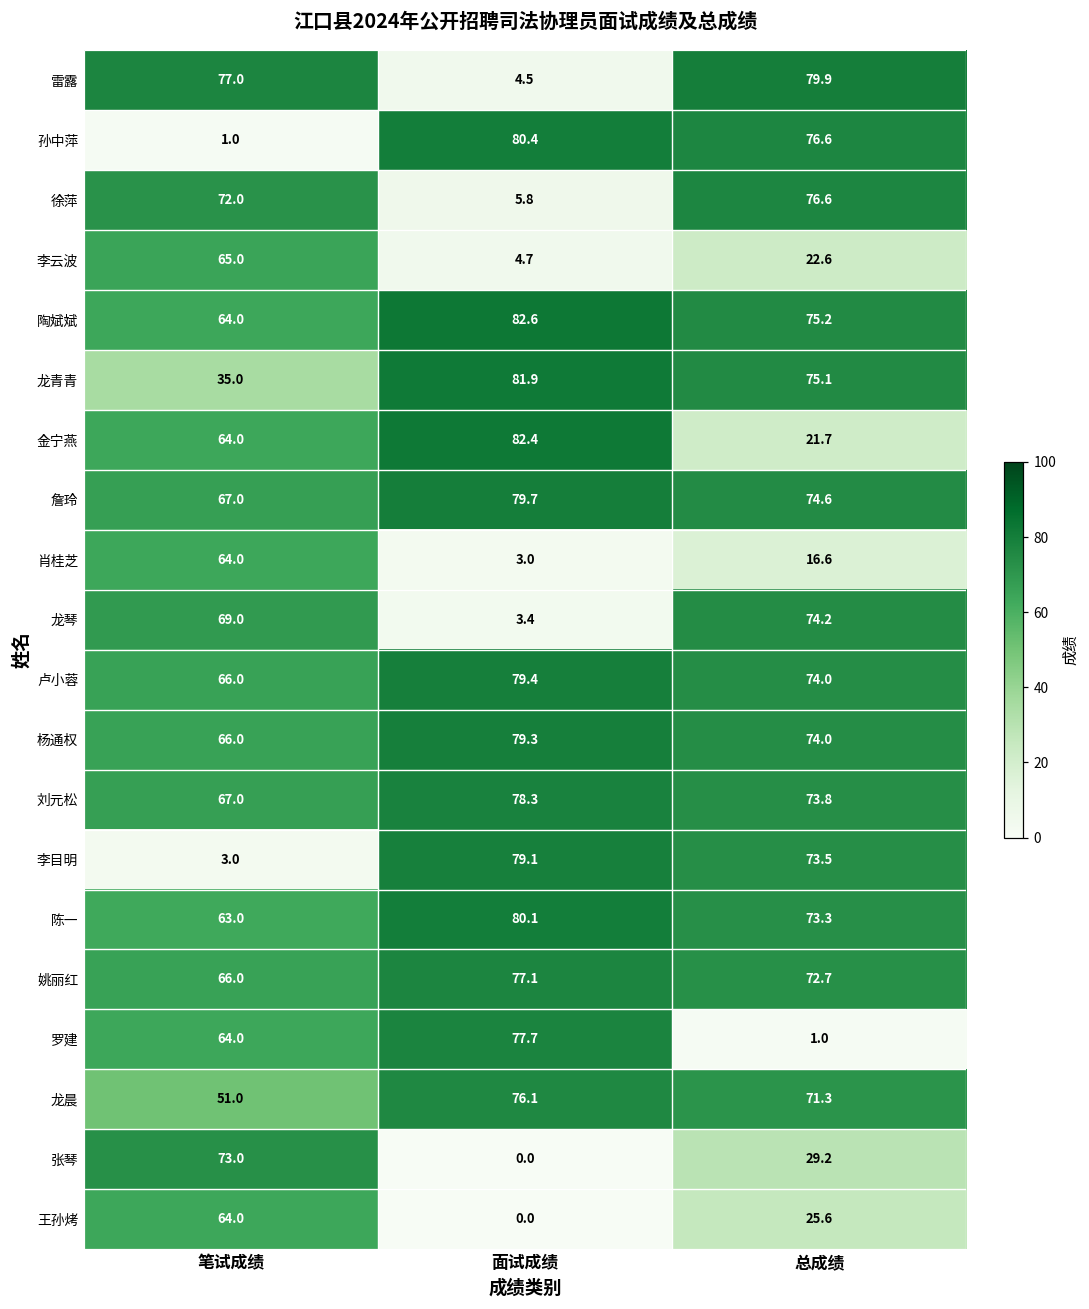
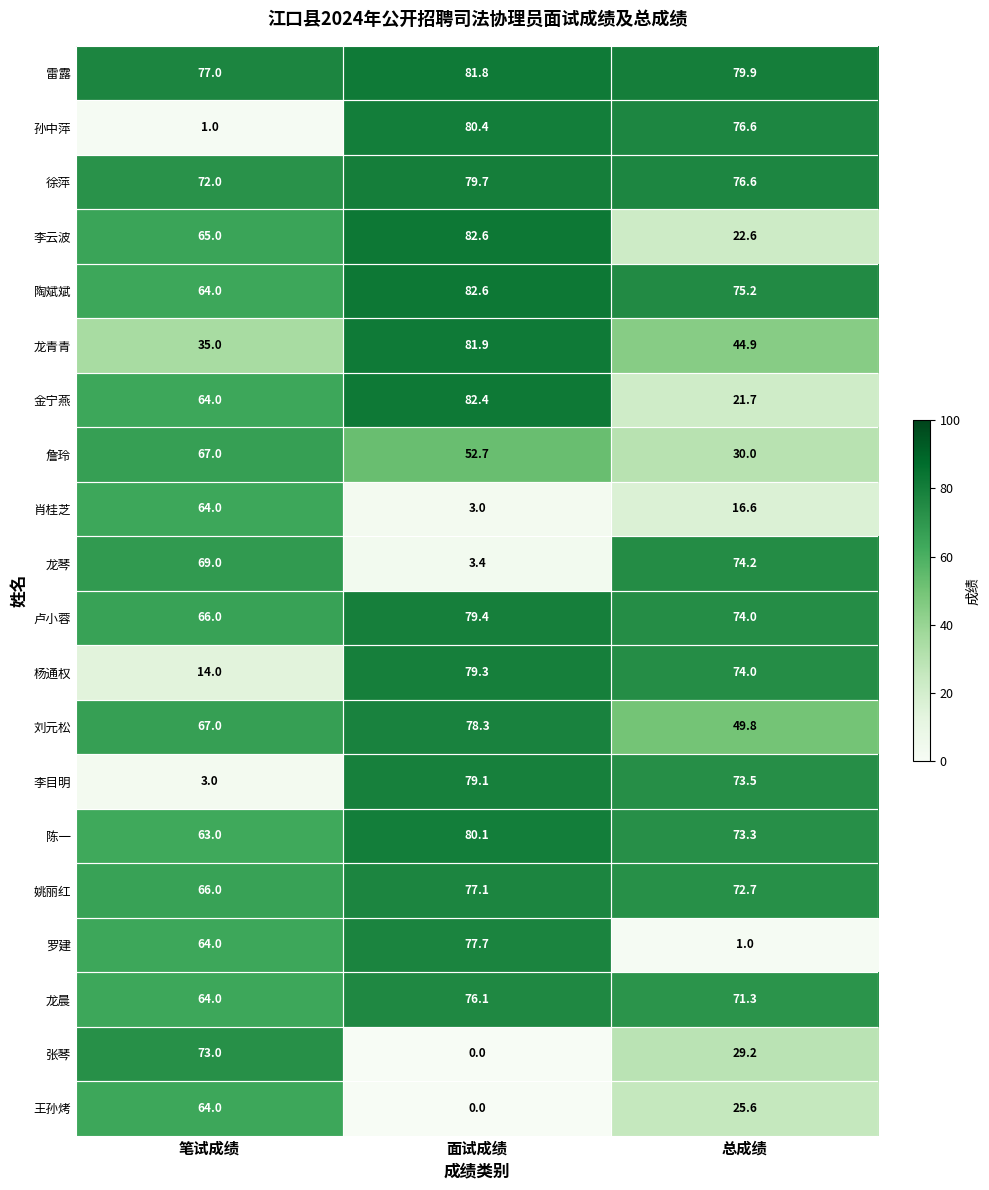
  {
    "雷露": {
      "笔试成绩": 77.0,
-     "面试成绩": 4.5,
+     "面试成绩": 81.8,
      "总成绩": 79.9
    },
    "孙中萍": {
      "笔试成绩": 1.0,
      "面试成绩": 80.4,
      "总成绩": 76.6
    },
    "徐萍": {
      "笔试成绩": 72.0,
-     "面试成绩": 5.8,
+     "面试成绩": 79.7,
      "总成绩": 76.6
    },
    "李云波": {
      "笔试成绩": 65.0,
-     "面试成绩": 4.7,
+     "面试成绩": 82.6,
      "总成绩": 22.6
    },
    "陶斌斌": {
      "笔试成绩": 64.0,
      "面试成绩": 82.6,
      "总成绩": 75.2
    },
    "龙青青": {
      "笔试成绩": 35.0,
      "面试成绩": 81.9,
-     "总成绩": 75.1
+     "总成绩": 44.9
    },
    "金宁燕": {
      "笔试成绩": 64.0,
      "面试成绩": 82.4,
      "总成绩": 21.7
    },
    "詹玲": {
      "笔试成绩": 67.0,
-     "面试成绩": 79.7,
-     "总成绩": 74.6
+     "面试成绩": 52.7,
+     "总成绩": 30.0
    },
    "肖桂芝": {
      "笔试成绩": 64.0,
      "面试成绩": 3.0,
      "总成绩": 16.6
    },
    "龙琴": {
      "笔试成绩": 69.0,
      "面试成绩": 3.4,
      "总成绩": 74.2
    },
    "卢小蓉": {
      "笔试成绩": 66.0,
      "面试成绩": 79.4,
      "总成绩": 74.0
    },
    "杨通权": {
-     "笔试成绩": 66.0,
+     "笔试成绩": 14.0,
      "面试成绩": 79.3,
      "总成绩": 74.0
    },
    "刘元松": {
      "笔试成绩": 67.0,
      "面试成绩": 78.3,
-     "总成绩": 73.8
+     "总成绩": 49.8
    },
    "李目明": {
      "笔试成绩": 3.0,
      "面试成绩": 79.1,
      "总成绩": 73.5
    },
    "陈一": {
      "笔试成绩": 63.0,
      "面试成绩": 80.1,
      "总成绩": 73.3
    },
    "姚丽红": {
      "笔试成绩": 66.0,
      "面试成绩": 77.1,
      "总成绩": 72.7
    },
    "罗建": {
      "笔试成绩": 64.0,
      "面试成绩": 77.7,
      "总成绩": 1.0
    },
    "龙晨": {
-     "笔试成绩": 51.0,
+     "笔试成绩": 64.0,
      "面试成绩": 76.1,
      "总成绩": 71.3
    },
    "张琴": {
      "笔试成绩": 73.0,
      "面试成绩": 0.0,
      "总成绩": 29.2
    },
    "王孙烤": {
      "笔试成绩": 64.0,
      "面试成绩": 0.0,
      "总成绩": 25.6
    }
  }
